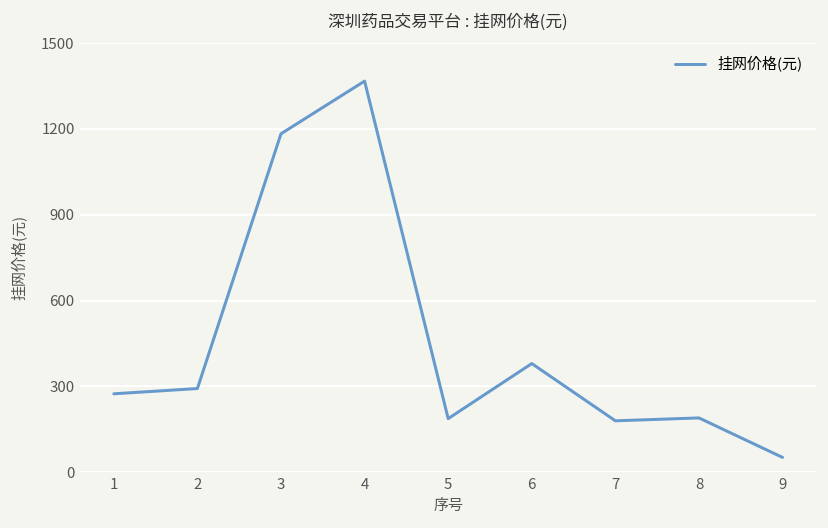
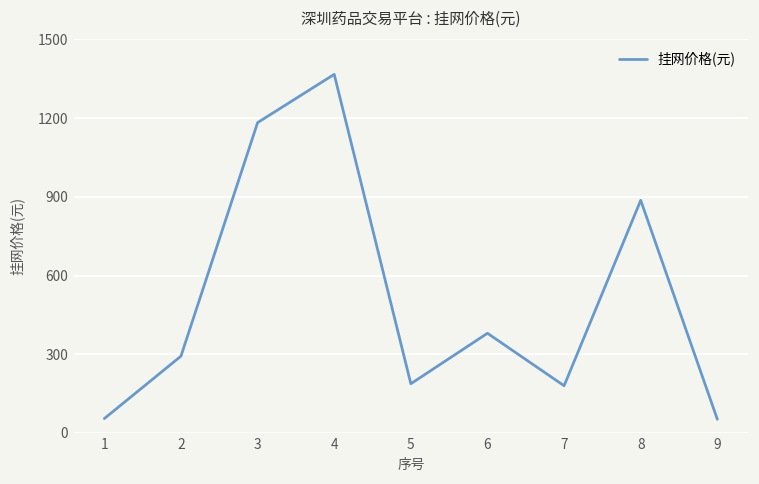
  {
-   "1": 270,
+   "1": 50,
    "2": 290,
    "3": 1180,
    "4": 1370,
    "5": 190,
    "6": 380,
    "7": 180,
-   "8": 190,
+   "8": 890,
    "9": 50
  }
